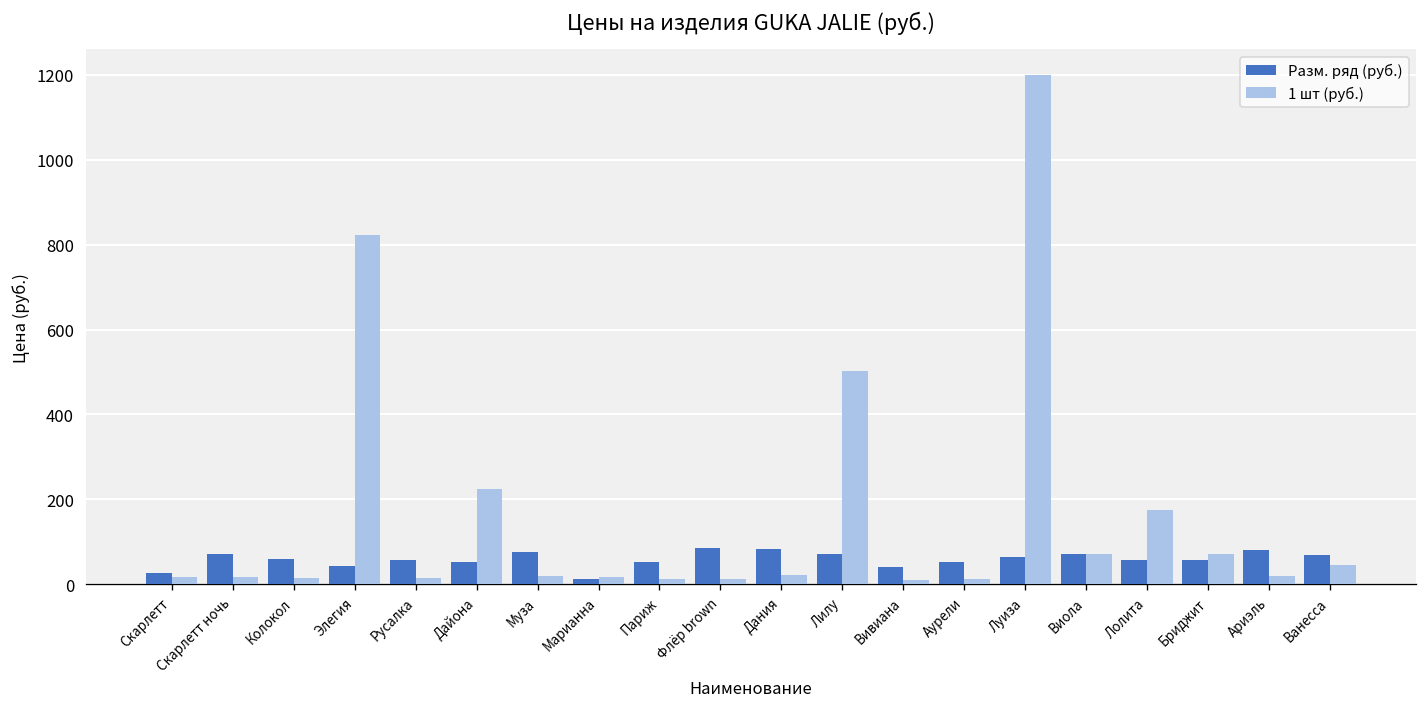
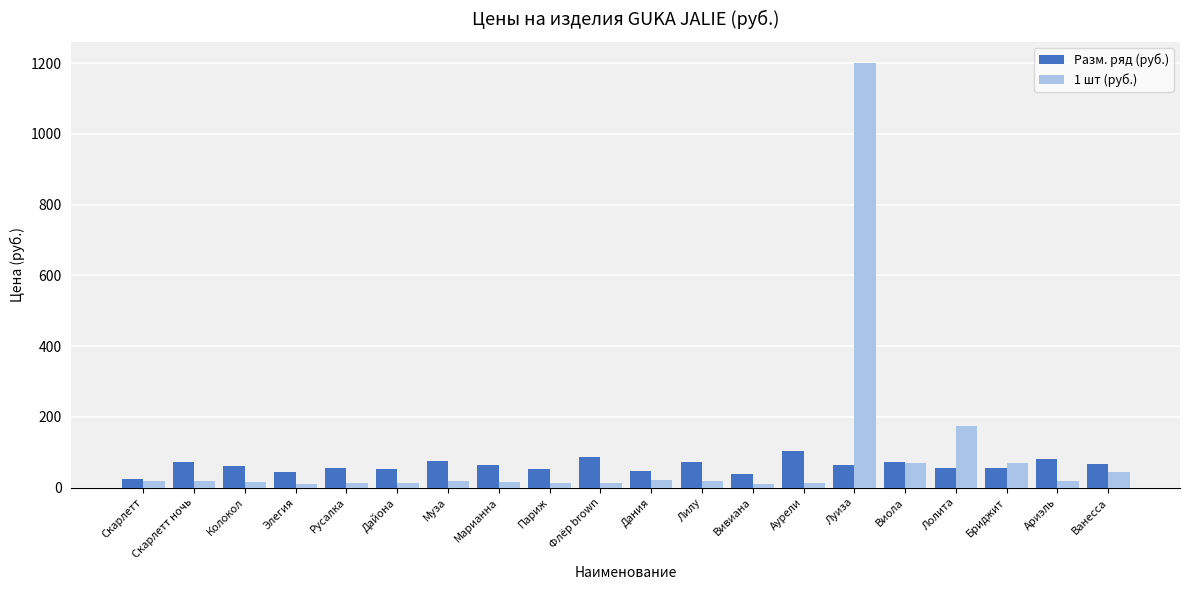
  {
    "Разм. ряд (руб.)": {
      "Скарлетт": 30,
      "Скарлетт ночь": 70,
      "Колокол": 60,
      "Элегия": 40,
      "Русалка": 60,
      "Дайона": 50,
      "Муза": 80,
-     "Марианна": 10,
+     "Марианна": 60,
      "Париж": 50,
      "Флёр brown": 90,
-     "Дания": 80,
+     "Дания": 50,
      "Лилу": 70,
      "Вивиана": 40,
-     "Аурели": 50,
+     "Аурели": 110,
      "Луиза": 60,
      "Виола": 70,
      "Лолита": 60,
      "Бриджит": 60,
      "Ариэль": 80,
      "Ванесса": 70
    },
    "1 шт (руб.)": {
      "Скарлетт": 20,
      "Скарлетт ночь": 20,
      "Колокол": 20,
-     "Элегия": 820,
+     "Элегия": 10,
      "Русалка": 10,
-     "Дайона": 220,
+     "Дайона": 10,
      "Муза": 20,
      "Марианна": 20,
      "Париж": 10,
      "Флёр brown": 10,
      "Дания": 20,
-     "Лилу": 500,
+     "Лилу": 20,
      "Вивиана": 10,
      "Аурели": 10,
      "Луиза": 1200,
      "Виола": 70,
      "Лолита": 170,
      "Бриджит": 70,
      "Ариэль": 20,
      "Ванесса": 50
    }
  }
